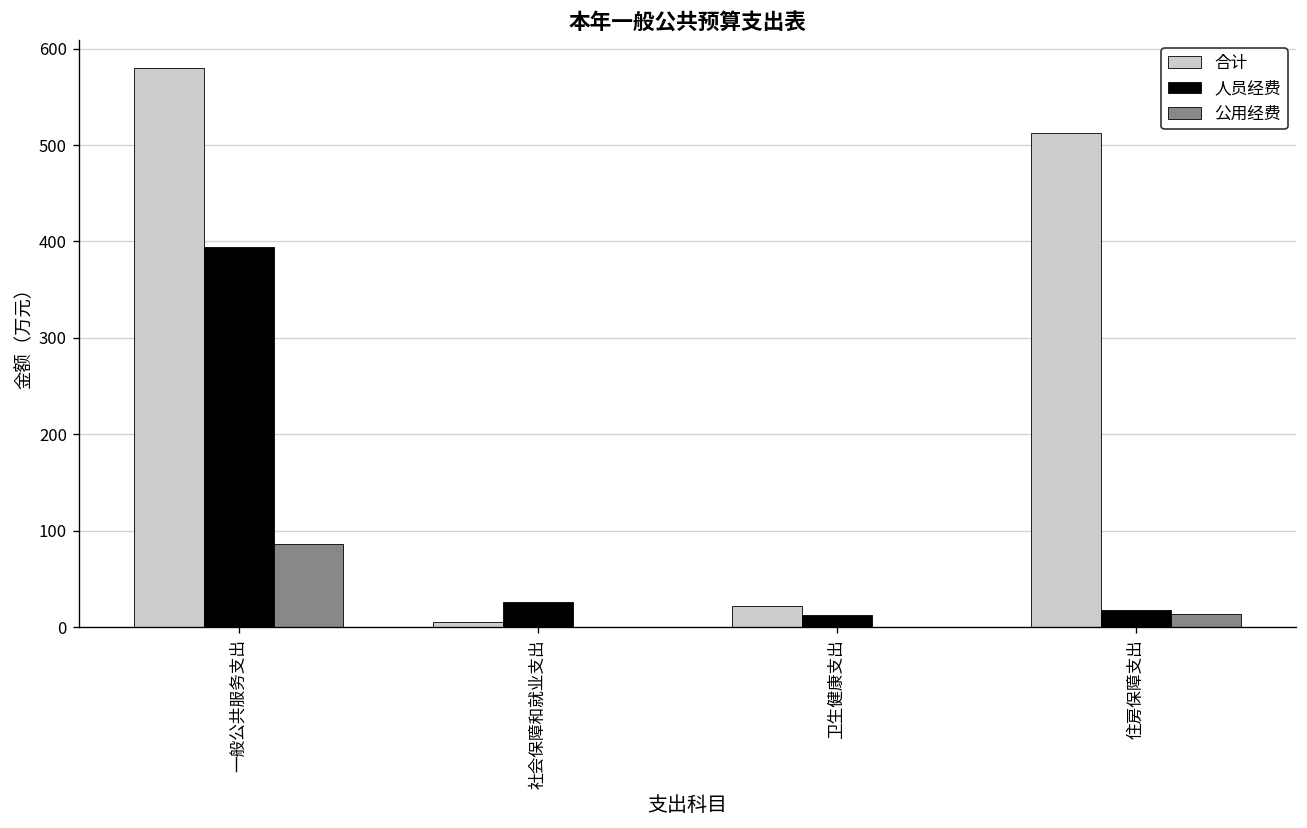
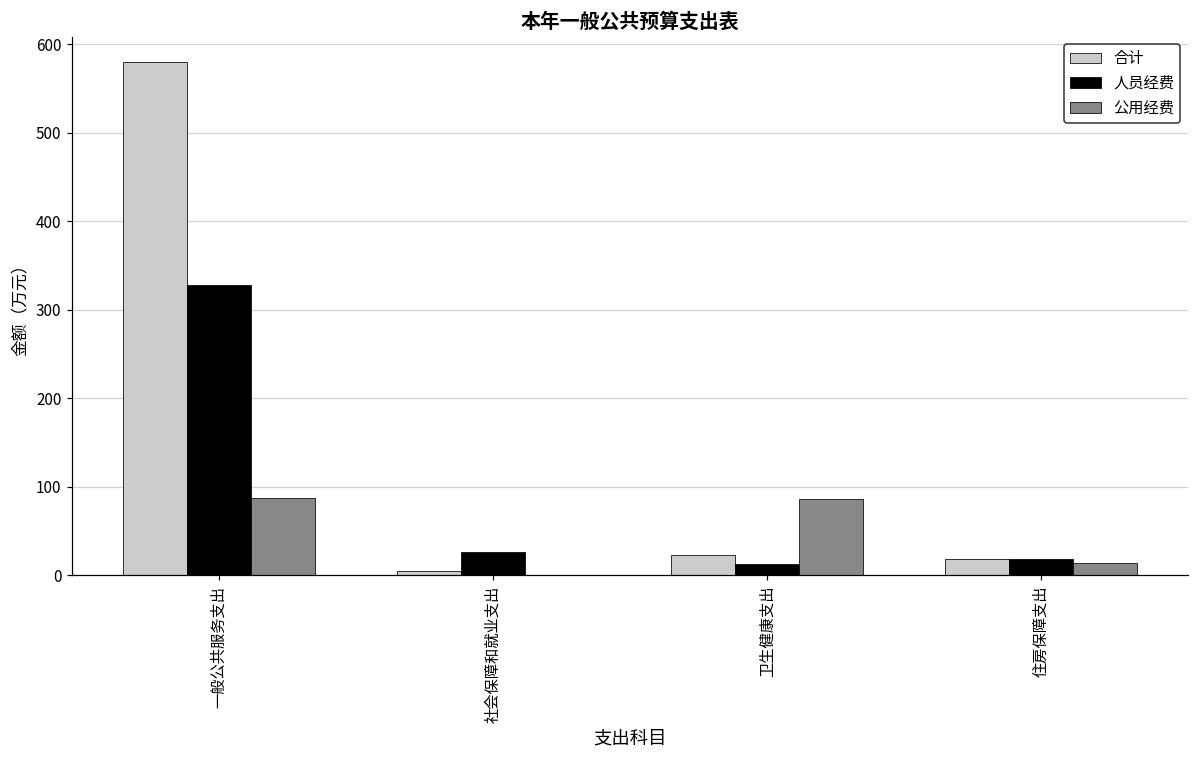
  {
    "合计": {
      "一般公共服务支出": 580,
      "社会保障和就业支出": 10,
      "卫生健康支出": 20,
-     "住房保障支出": 510
+     "住房保障支出": 20
    },
    "人员经费": {
-     "一般公共服务支出": 390,
+     "一般公共服务支出": 330,
      "社会保障和就业支出": 30,
      "卫生健康支出": 10,
      "住房保障支出": 20
    },
    "公用经费": {
      "一般公共服务支出": 90,
      "社会保障和就业支出": 0,
-     "卫生健康支出": 0,
+     "卫生健康支出": 90,
      "住房保障支出": 10
    }
  }
